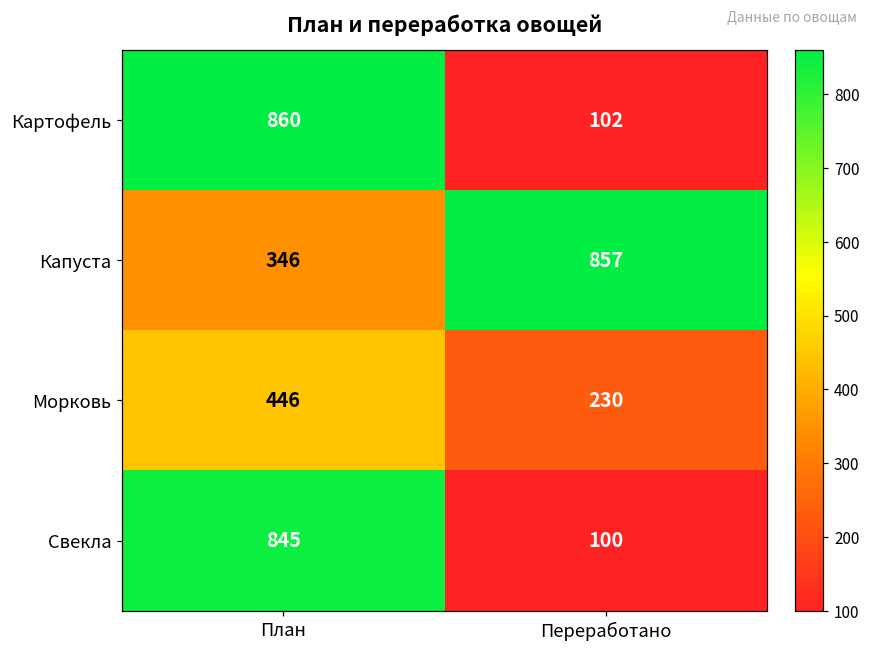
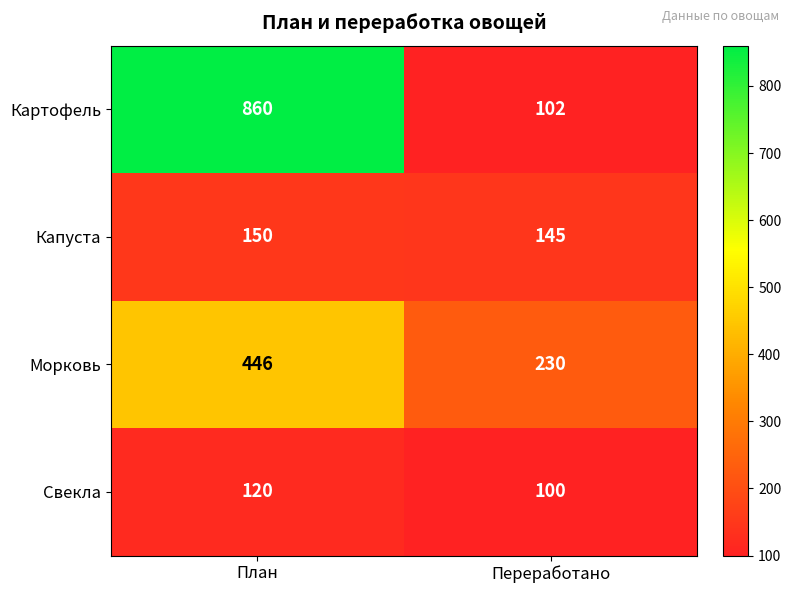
  {
    "Картофель": {
      "План": 860,
      "Переработано": 102
    },
    "Капуста": {
-     "План": 346,
-     "Переработано": 857
+     "План": 150,
+     "Переработано": 145
    },
    "Морковь": {
      "План": 446,
      "Переработано": 230
    },
    "Свекла": {
-     "План": 845,
+     "План": 120,
      "Переработано": 100
    }
  }
